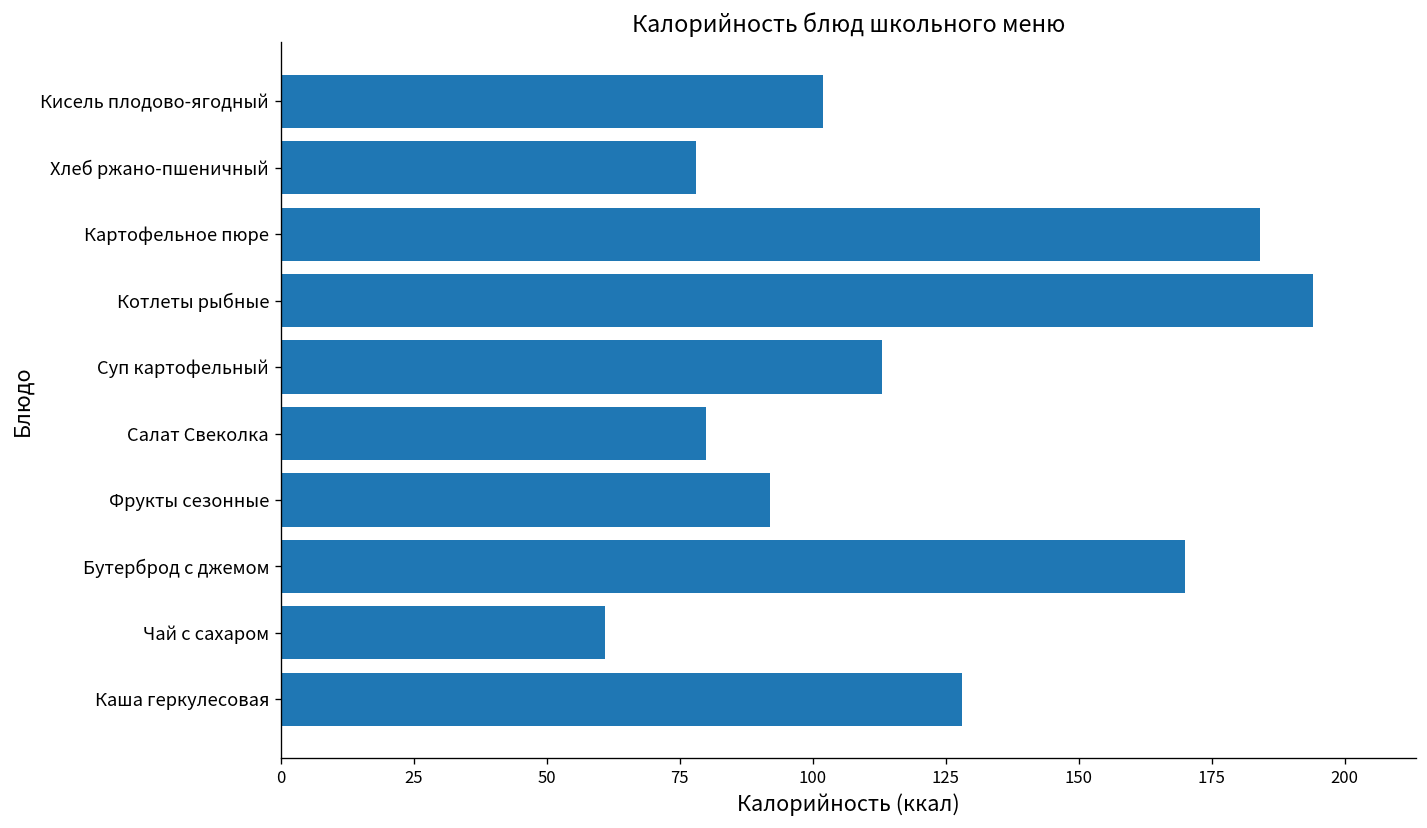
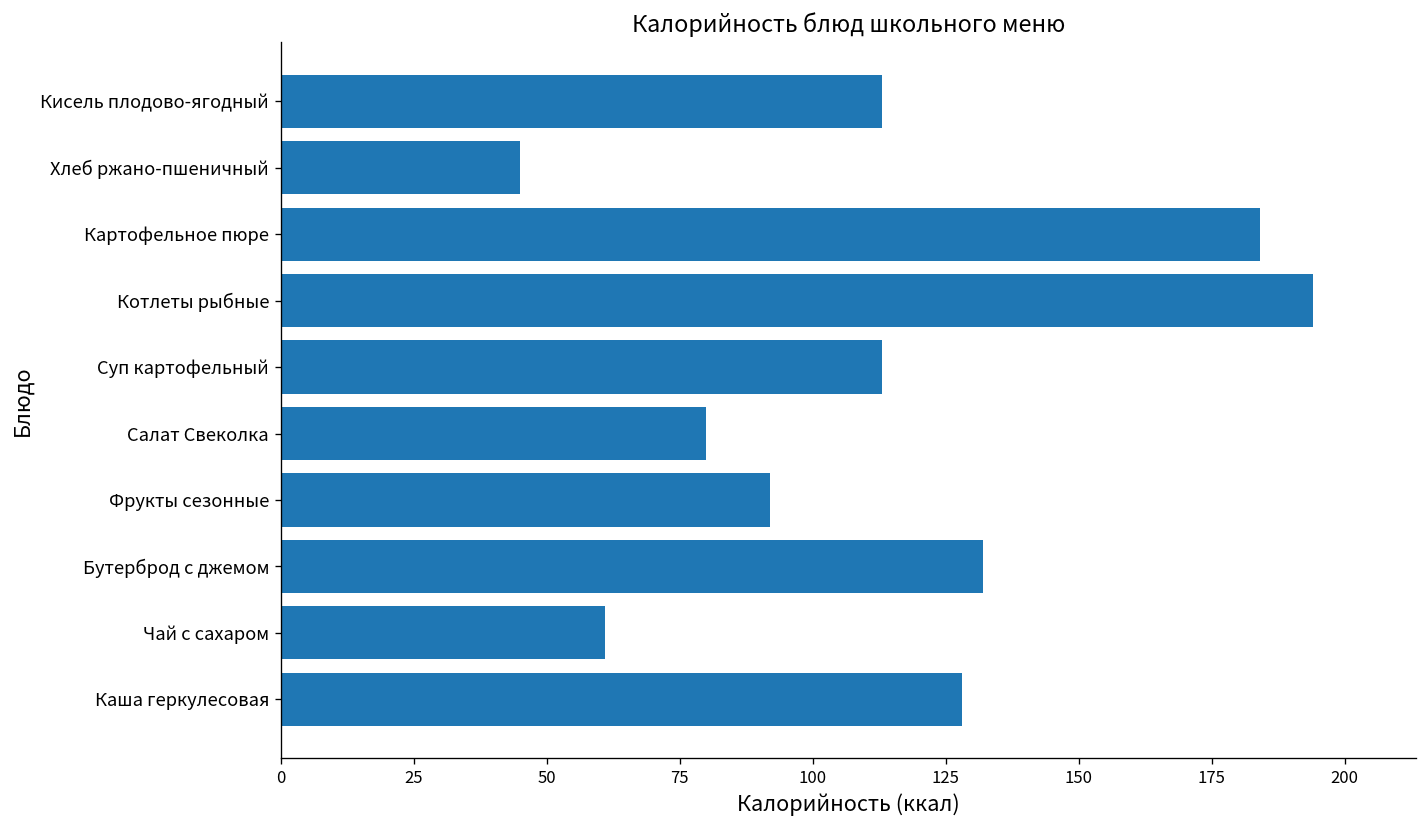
  {
-   "Кисель плодово-ягодный": 102,
-   "Хлеб ржано-пшеничный": 78,
+   "Кисель плодово-ягодный": 113,
+   "Хлеб ржано-пшеничный": 45,
    "Картофельное пюре": 184,
    "Котлеты рыбные": 194,
    "Суп картофельный": 113,
    "Салат Свеколка": 80,
    "Фрукты сезонные": 92,
-   "Бутерброд с джемом": 170,
+   "Бутерброд с джемом": 132,
    "Чай с сахаром": 61,
    "Каша геркулесовая": 128
  }
